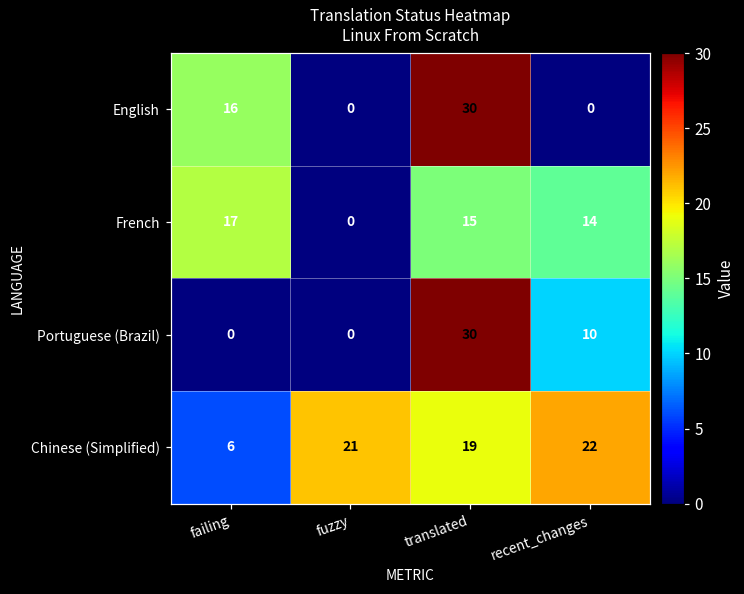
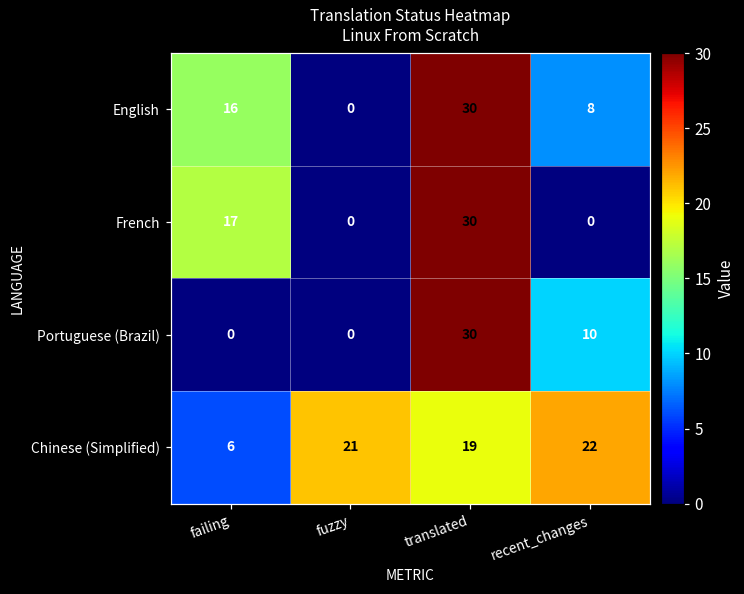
  {
    "English": {
      "failing": 16,
      "fuzzy": 0,
      "translated": 30,
-     "recent_changes": 0
+     "recent_changes": 8
    },
    "French": {
      "failing": 17,
      "fuzzy": 0,
-     "translated": 15,
-     "recent_changes": 14
+     "translated": 30,
+     "recent_changes": 0
    },
    "Portuguese (Brazil)": {
      "failing": 0,
      "fuzzy": 0,
      "translated": 30,
      "recent_changes": 10
    },
    "Chinese (Simplified)": {
      "failing": 6,
      "fuzzy": 21,
      "translated": 19,
      "recent_changes": 22
    }
  }
